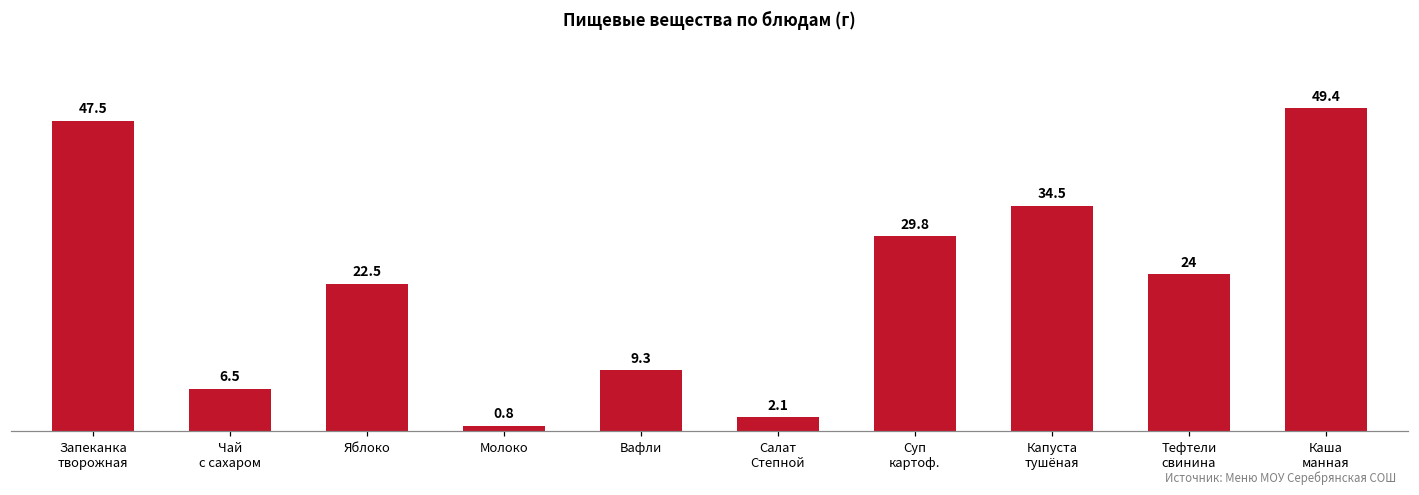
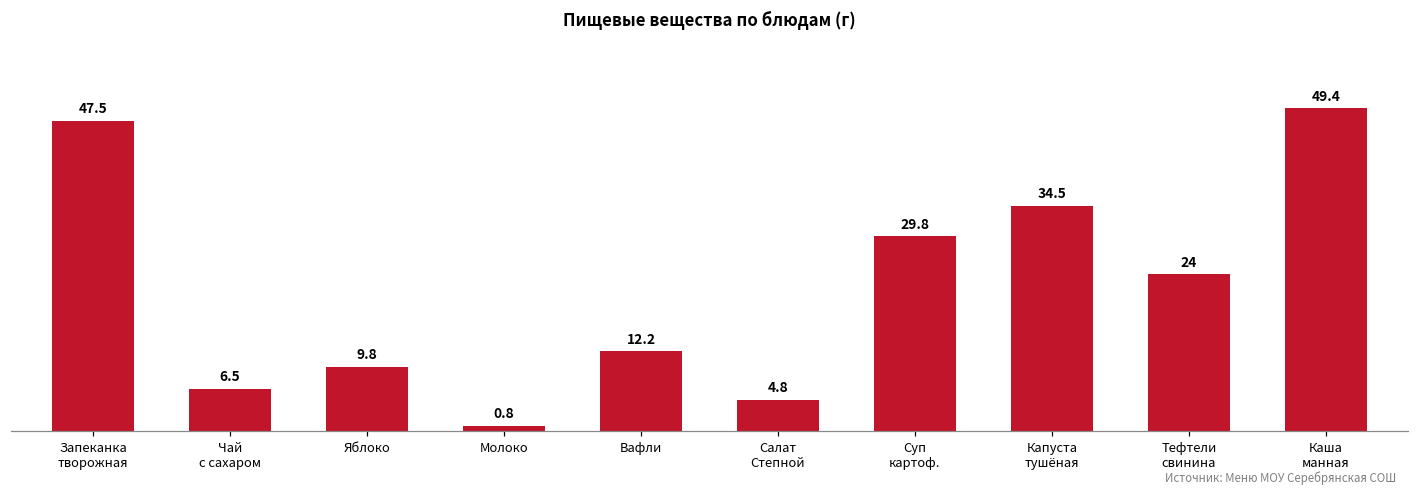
  {
    "Запеканка творожная": 47.5,
    "Чай с сахаром": 6.5,
-   "Яблоко": 22.5,
+   "Яблоко": 9.8,
    "Молоко": 0.8,
-   "Вафли": 9.3,
-   "Салат Степной": 2.1,
+   "Вафли": 12.2,
+   "Салат Степной": 4.8,
    "Суп картоф.": 29.8,
    "Капуста тушёная": 34.5,
    "Тефтели свинина": 24,
    "Каша манная": 49.4
  }
